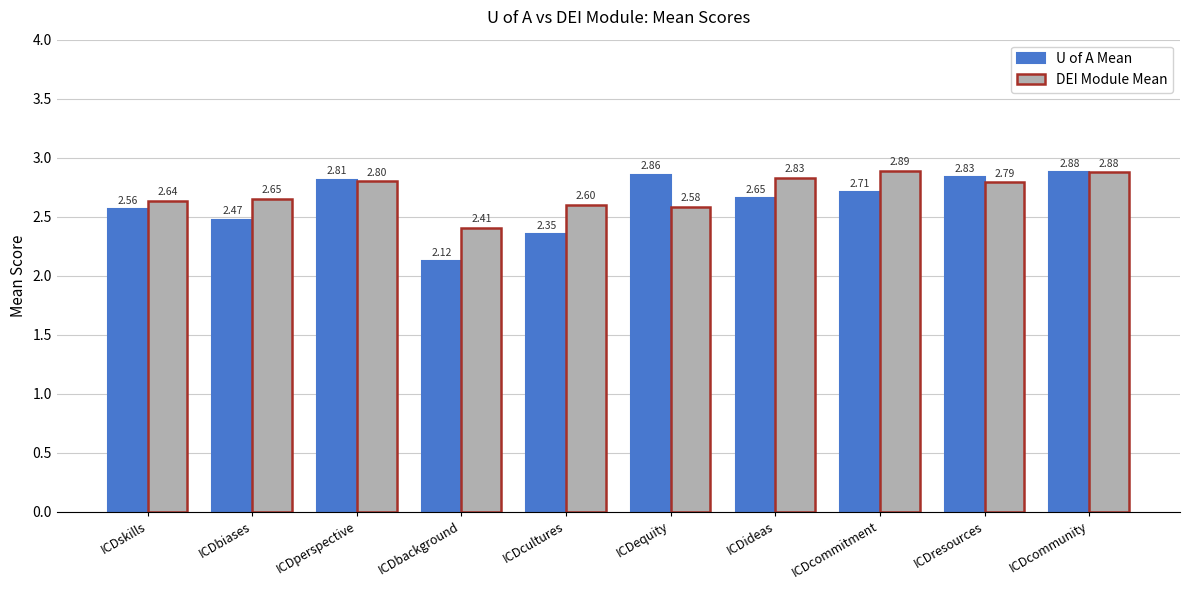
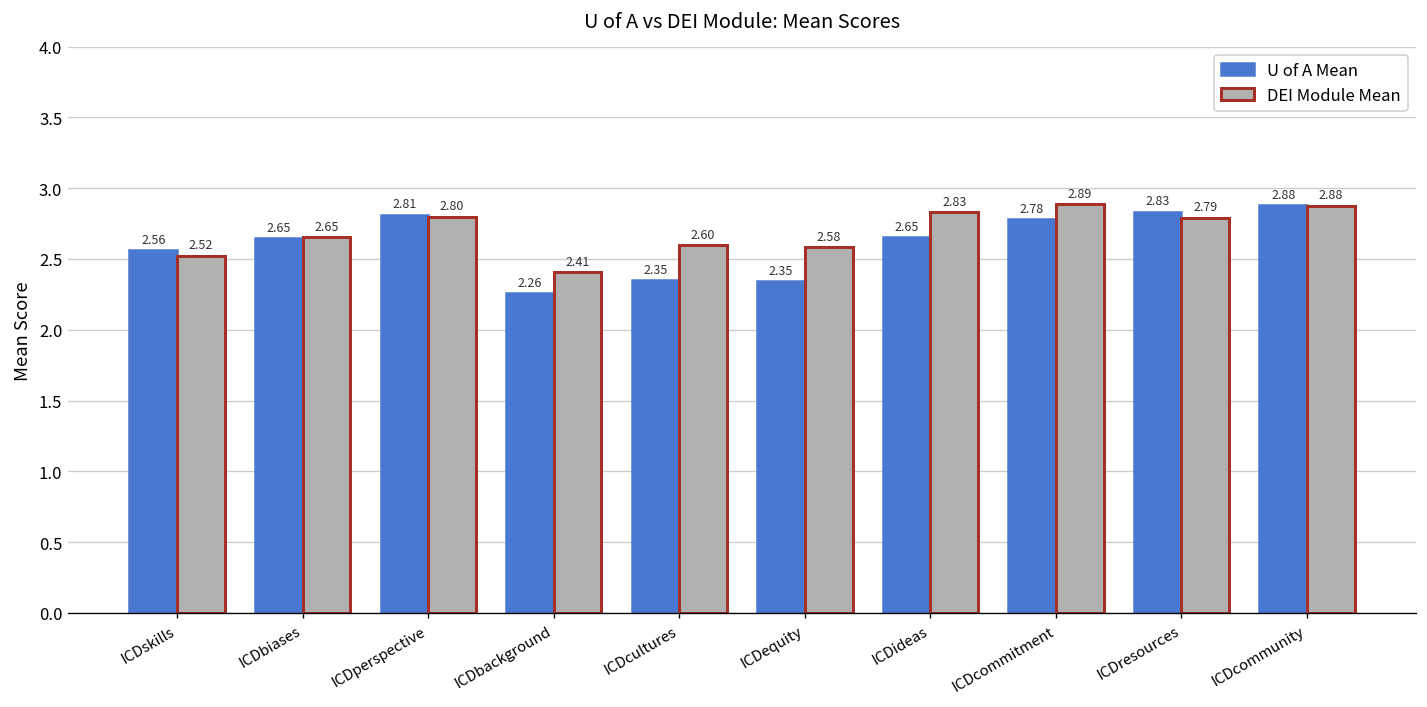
  {
    "U of A Mean": {
      "ICDskills": 2.56,
-     "ICDbiases": 2.47,
+     "ICDbiases": 2.65,
      "ICDperspective": 2.81,
-     "ICDbackground": 2.12,
+     "ICDbackground": 2.26,
      "ICDcultures": 2.35,
-     "ICDequity": 2.86,
+     "ICDequity": 2.35,
      "ICDideas": 2.65,
-     "ICDcommitment": 2.71,
+     "ICDcommitment": 2.78,
      "ICDresources": 2.83,
      "ICDcommunity": 2.88
    },
    "DEI Module Mean": {
-     "ICDskills": 2.64,
+     "ICDskills": 2.52,
      "ICDbiases": 2.65,
      "ICDperspective": 2.80,
      "ICDbackground": 2.41,
      "ICDcultures": 2.60,
      "ICDequity": 2.58,
      "ICDideas": 2.83,
      "ICDcommitment": 2.89,
      "ICDresources": 2.79,
      "ICDcommunity": 2.88
    }
  }
